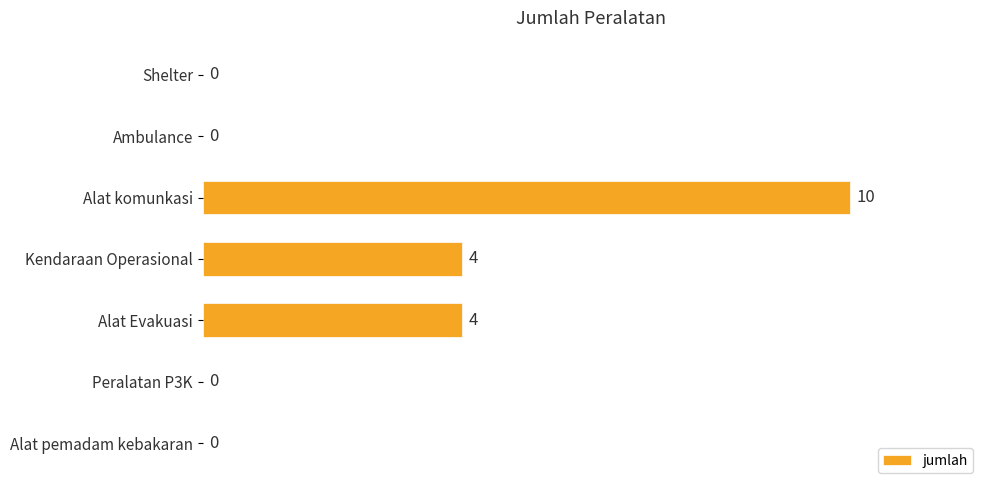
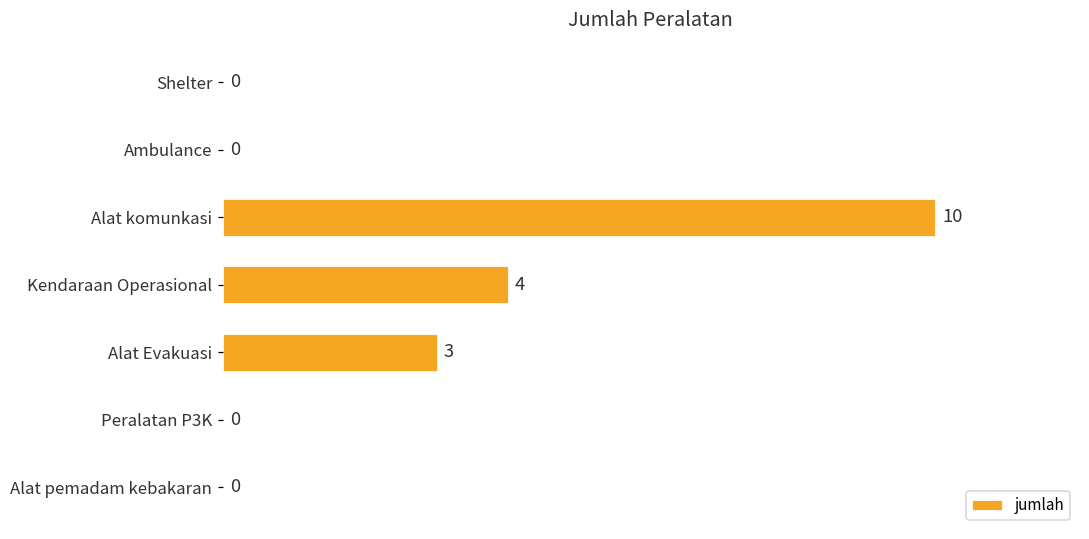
  {
    "Shelter": 0,
    "Ambulance": 0,
    "Alat komunkasi": 10,
    "Kendaraan Operasional": 4,
-   "Alat Evakuasi": 4,
+   "Alat Evakuasi": 3,
    "Peralatan P3K": 0,
    "Alat pemadam kebakaran": 0
  }
